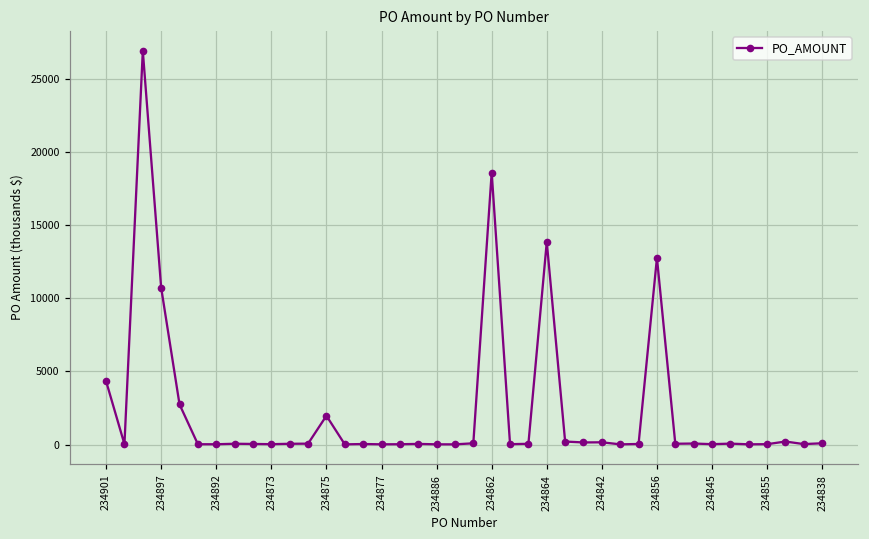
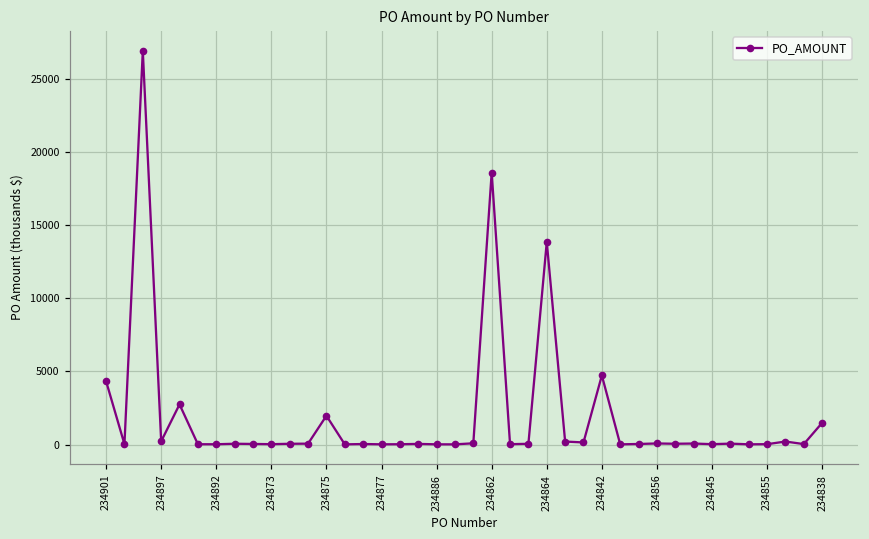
  {
    "234901": 4300,
-   "234897": 10700,
+   "234897": 200,
    "234892": 0,
    "234873": 0,
    "234875": 2000,
    "234877": 0,
    "234886": 0,
    "234862": 18600,
    "234864": 13800,
-   "234842": 200,
-   "234856": 12800,
+   "234842": 4700,
+   "234856": 100,
    "234845": 0,
    "234855": 0,
-   "234838": 100
+   "234838": 1500
  }
